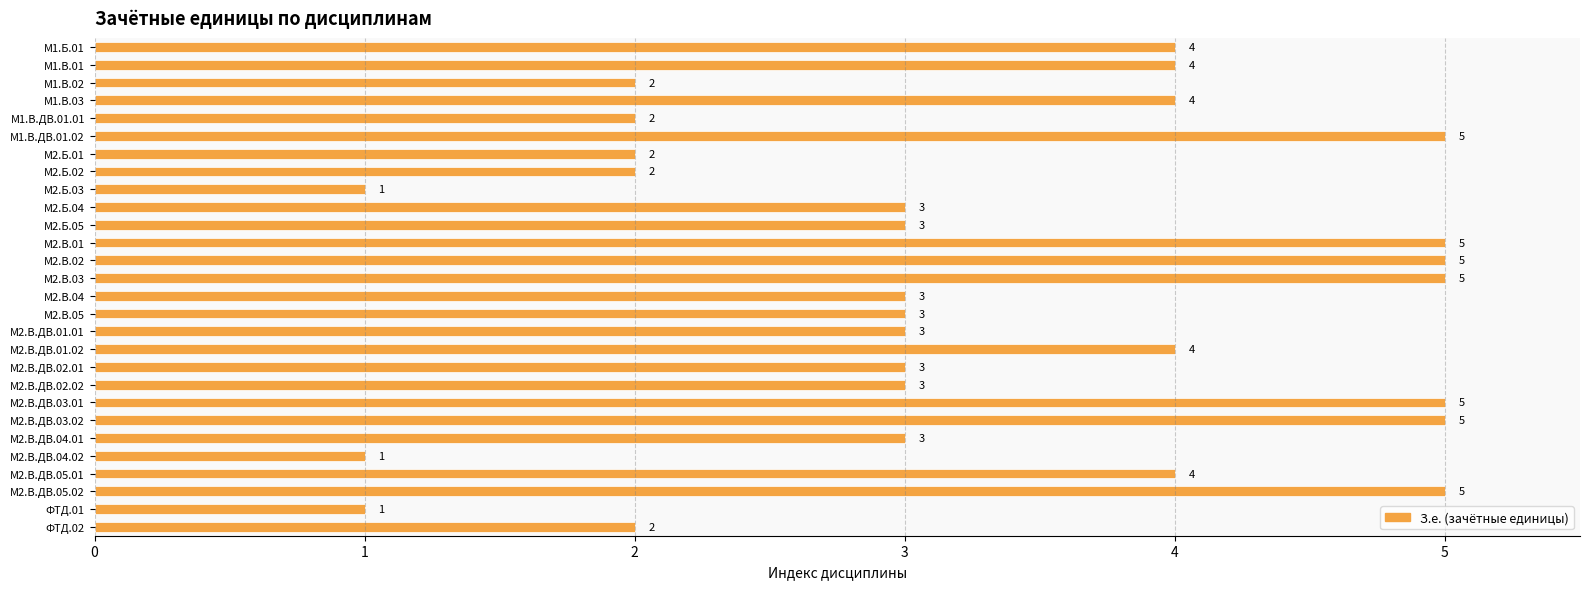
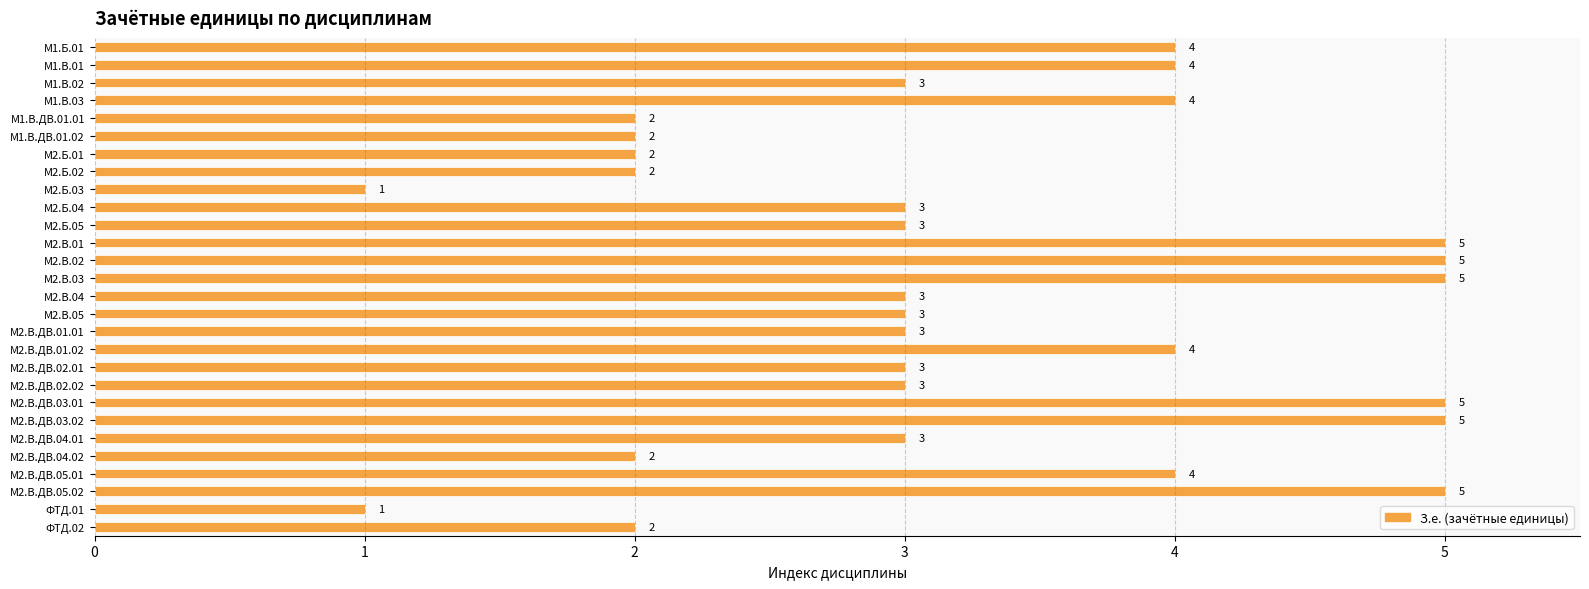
  {
    "М1.Б.01": 4,
    "М1.В.01": 4,
-   "М1.В.02": 2,
+   "М1.В.02": 3,
    "М1.В.03": 4,
    "М1.В.ДВ.01.01": 2,
-   "М1.В.ДВ.01.02": 5,
+   "М1.В.ДВ.01.02": 2,
    "М2.Б.01": 2,
    "М2.Б.02": 2,
    "М2.Б.03": 1,
    "М2.Б.04": 3,
    "М2.Б.05": 3,
    "М2.В.01": 5,
    "М2.В.02": 5,
    "М2.В.03": 5,
    "М2.В.04": 3,
    "М2.В.05": 3,
    "М2.В.ДВ.01.01": 3,
    "М2.В.ДВ.01.02": 4,
    "М2.В.ДВ.02.01": 3,
    "М2.В.ДВ.02.02": 3,
    "М2.В.ДВ.03.01": 5,
    "М2.В.ДВ.03.02": 5,
    "М2.В.ДВ.04.01": 3,
-   "М2.В.ДВ.04.02": 1,
+   "М2.В.ДВ.04.02": 2,
    "М2.В.ДВ.05.01": 4,
    "М2.В.ДВ.05.02": 5,
    "ФТД.01": 1,
    "ФТД.02": 2
  }
